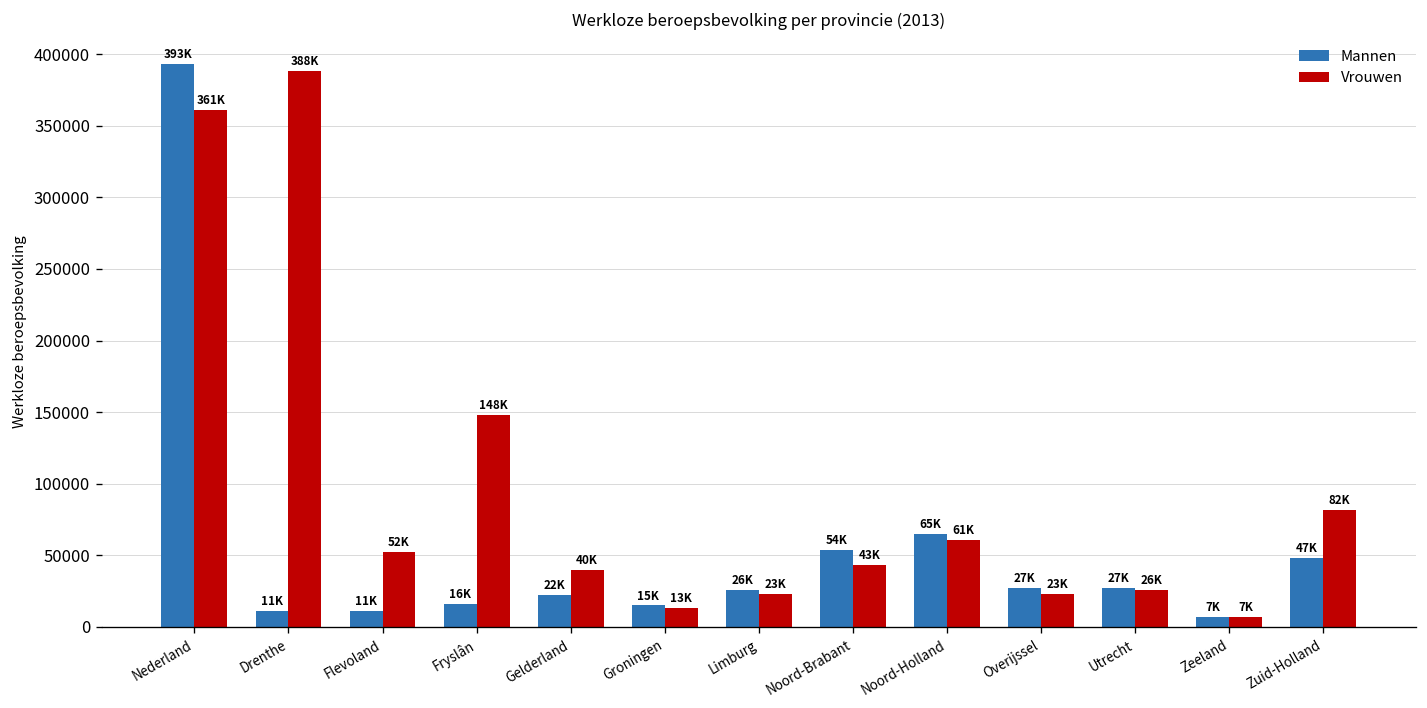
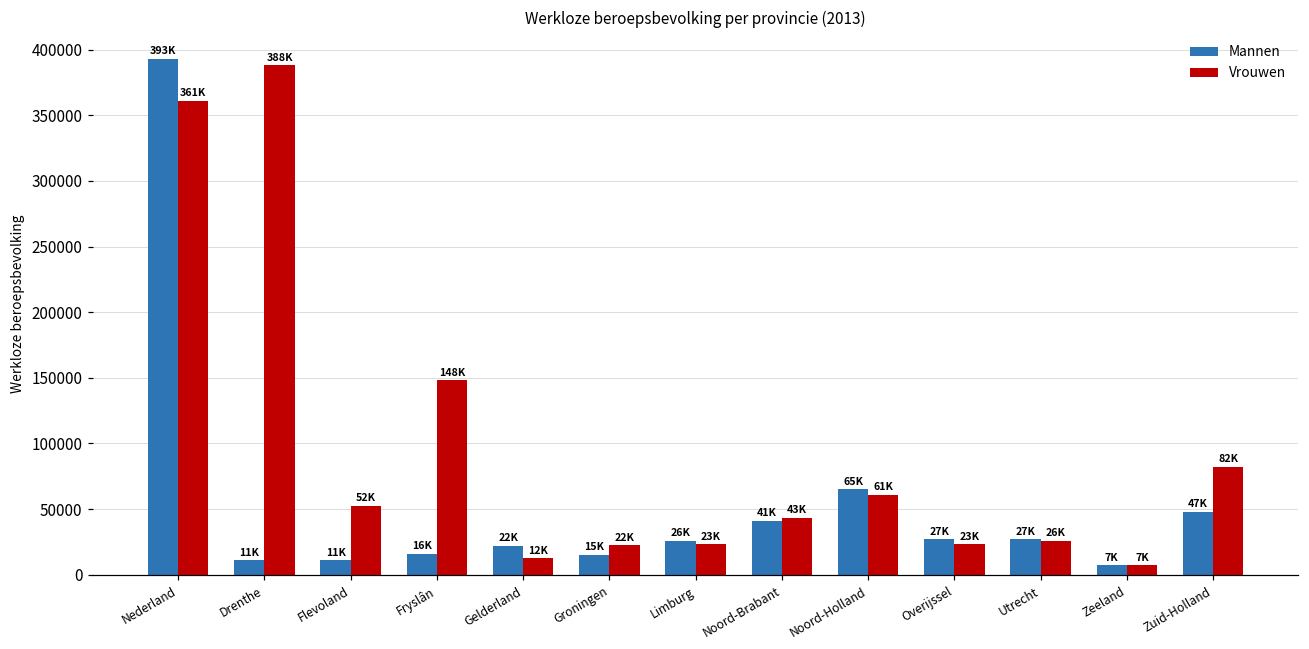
  {
    "Mannen": {
      "Nederland": "393K",
      "Drenthe": "11K",
      "Flevoland": "11K",
      "Fryslân": "16K",
      "Gelderland": "22K",
      "Groningen": "15K",
      "Limburg": "26K",
-     "Noord-Brabant": "54K",
+     "Noord-Brabant": "41K",
      "Noord-Holland": "65K",
      "Overijssel": "27K",
      "Utrecht": "27K",
      "Zeeland": "7K"
    },
    "Vrouwen": {
      "Nederland": "361K",
      "Drenthe": "388K",
      "Flevoland": "52K",
      "Fryslân": "148K",
-     "Gelderland": "40K",
-     "Groningen": "13K",
+     "Gelderland": "12K",
+     "Groningen": "22K",
      "Limburg": "23K",
      "Noord-Brabant": "43K",
      "Noord-Holland": "61K",
      "Overijssel": "23K",
      "Utrecht": "26K",
      "Zeeland": "7K",
      "Zuid-Holland": "82K"
    }
  }
